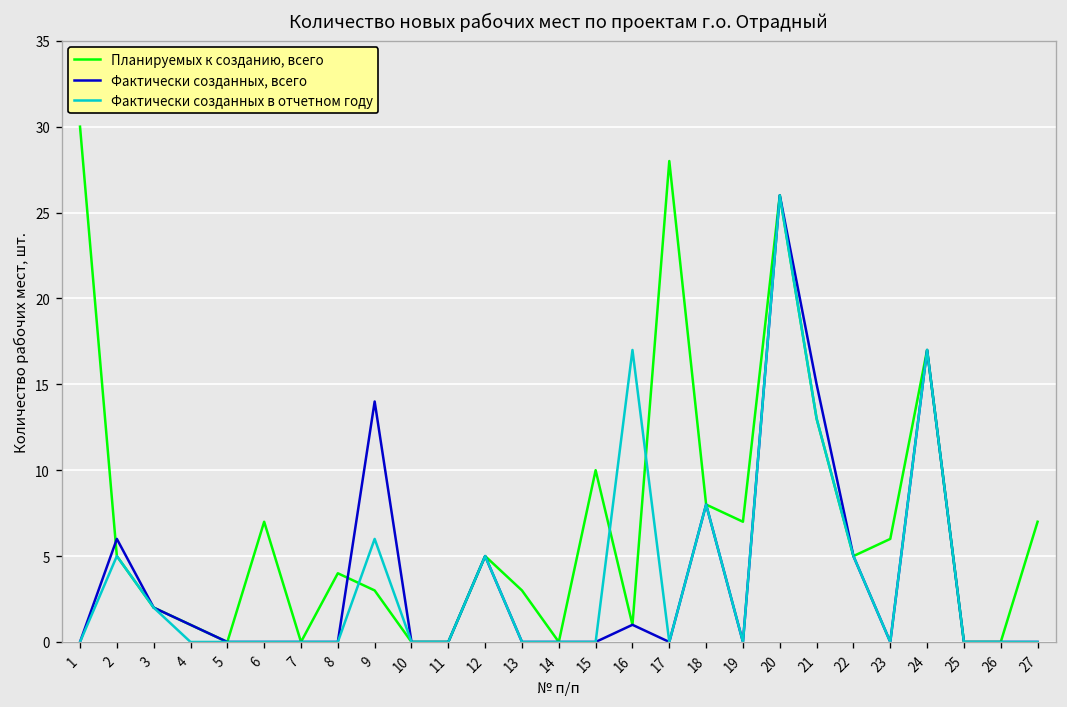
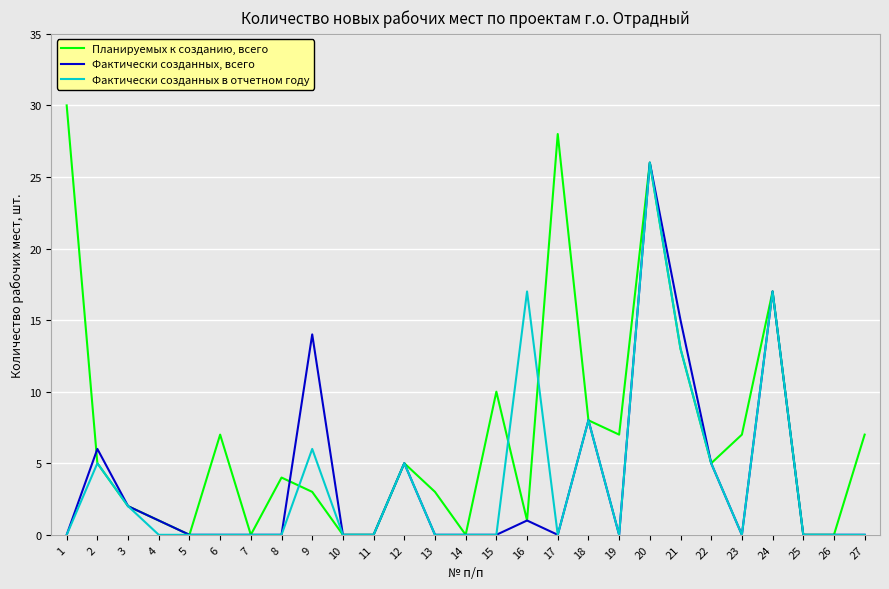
  {
    "Планируемых к созданию, всего": {
      "1": 30,
      "6": 7,
      "8": 4,
      "9": 3,
      "13": 3,
      "15": 10,
      "17": 28,
      "19": 7,
-     "23": 6,
+     "23": 7,
      "27": 7
    },
    "Фактически созданных, всего": {
      "2": 6,
      "9": 14,
      "21": 15
    },
    "Фактически созданных в отчетном году": {
      "4": 0,
      "9": 6,
      "16": 17
    }
  }
